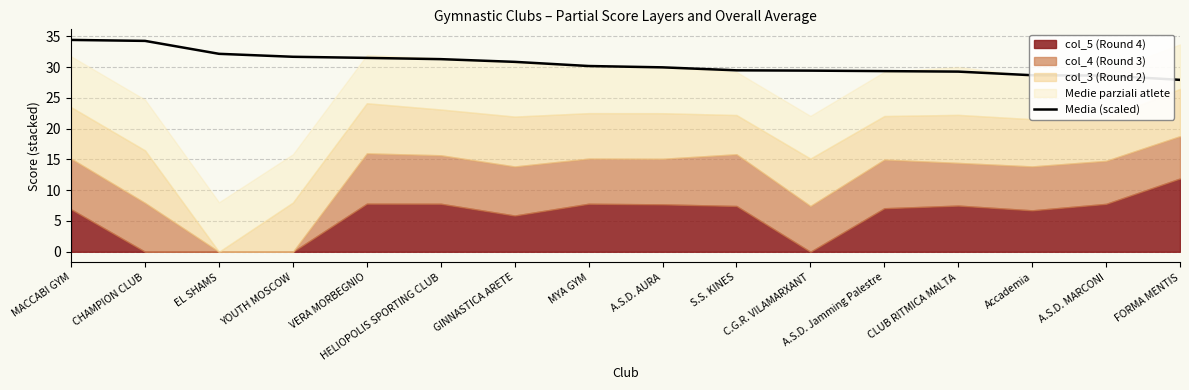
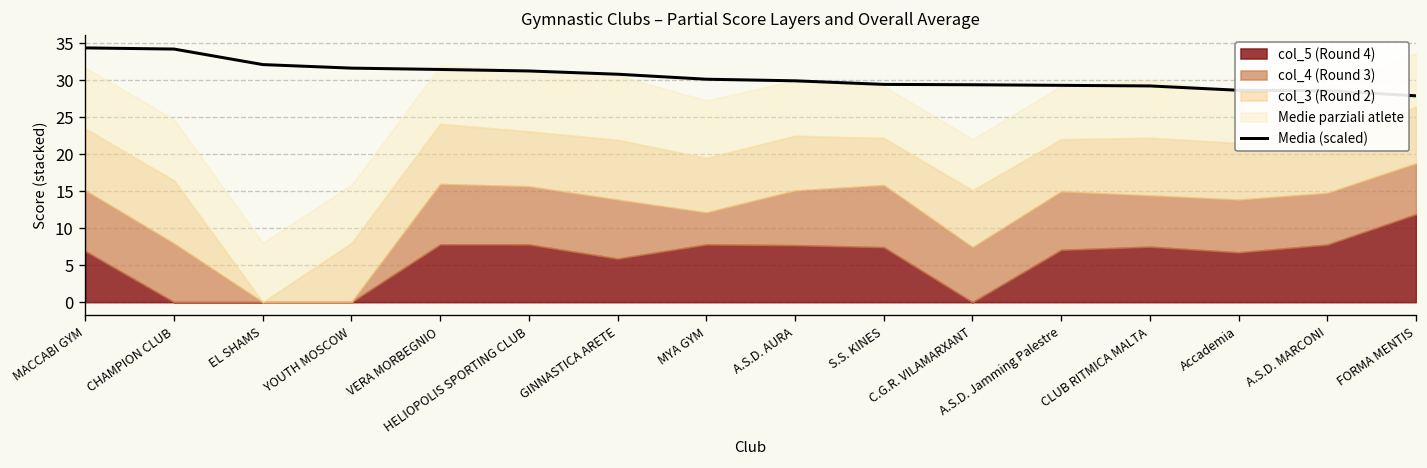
  {
    "Media (scaled)": {
      "MACCABI GYM": 34,
      "CHAMPION CLUB": 34,
      "EL SHAMS": 32,
      "YOUTH MOSCOW": 32,
      "VERA MORBEGNIO": 31,
      "C.G.R. VILAMARXANT": 29,
      "CLUB RITMICA MALTA": 29,
      "FORMA MENTIS": 28
    },
    "col_5 (Round 4)": {
      "MACCABI GYM": 7,
      "CHAMPION CLUB": 0,
      "VERA MORBEGNIO": 8,
      "HELIOPOLIS SPORTING CLUB": 8,
      "GINNASTICA ARETE": 6,
      "MYA GYM": 8,
      "A.S.D. AURA": 8,
      "S.S. KINES": 7,
      "C.G.R. VILAMARXANT": 0,
      "A.S.D. Jamming Palestre": 7,
      "CLUB RITMICA MALTA": 8,
      "Accademia": 7,
      "A.S.D. MARCONI": 8,
      "FORMA MENTIS": 12
    },
    "col_4 (Round 3)": {
      "MACCABI GYM": 8,
      "CHAMPION CLUB": 8,
      "VERA MORBEGNIO": 8,
      "HELIOPOLIS SPORTING CLUB": 8,
      "GINNASTICA ARETE": 8,
-     "MYA GYM": 7,
+     "MYA GYM": 4,
      "A.S.D. AURA": 7,
      "S.S. KINES": 8,
      "C.G.R. VILAMARXANT": 7,
      "A.S.D. Jamming Palestre": 8,
      "CLUB RITMICA MALTA": 7,
      "Accademia": 7,
      "A.S.D. MARCONI": 7,
      "FORMA MENTIS": 7
    }
  }
